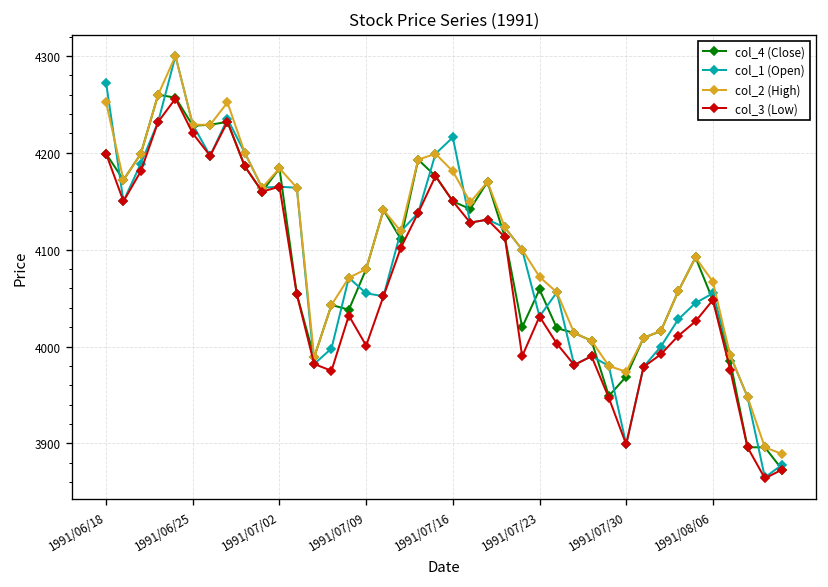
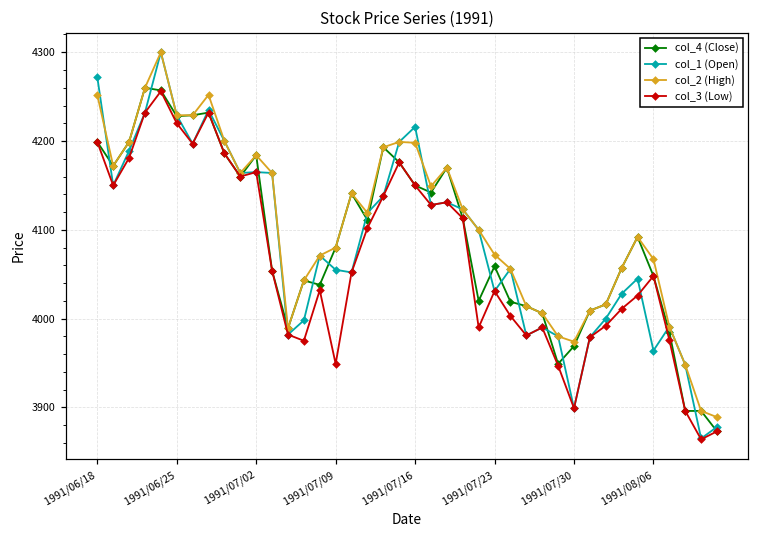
  {
    "col_4 (Close)": {
      "1991/07/23": 4060,
      "1991/07/30": 3970
    },
    "col_1 (Open)": {
      "1991/06/18": 4270,
      "1991/07/09": 4060,
      "1991/07/16": 4220,
-     "1991/08/06": 4060
+     "1991/08/06": 3960
    },
    "col_2 (High)": {
      "1991/06/18": 4250,
-     "1991/07/16": 4180,
+     "1991/07/16": 4200,
      "1991/07/23": 4070,
      "1991/07/30": 3970,
      "1991/08/06": 4070
    },
    "col_3 (Low)": {
      "1991/06/25": 4220,
-     "1991/07/09": 4000
+     "1991/07/09": 3950
    }
  }
